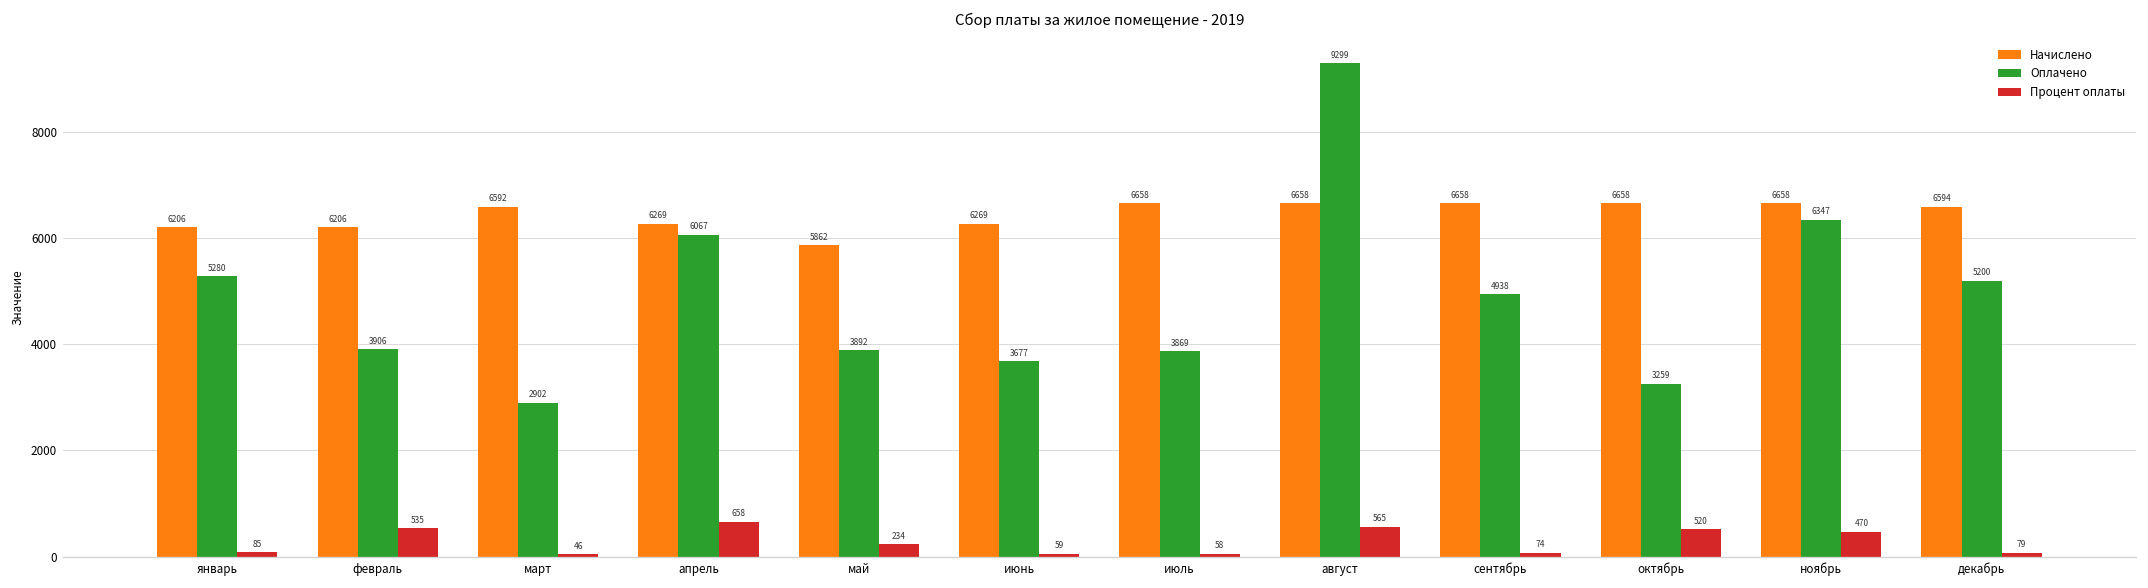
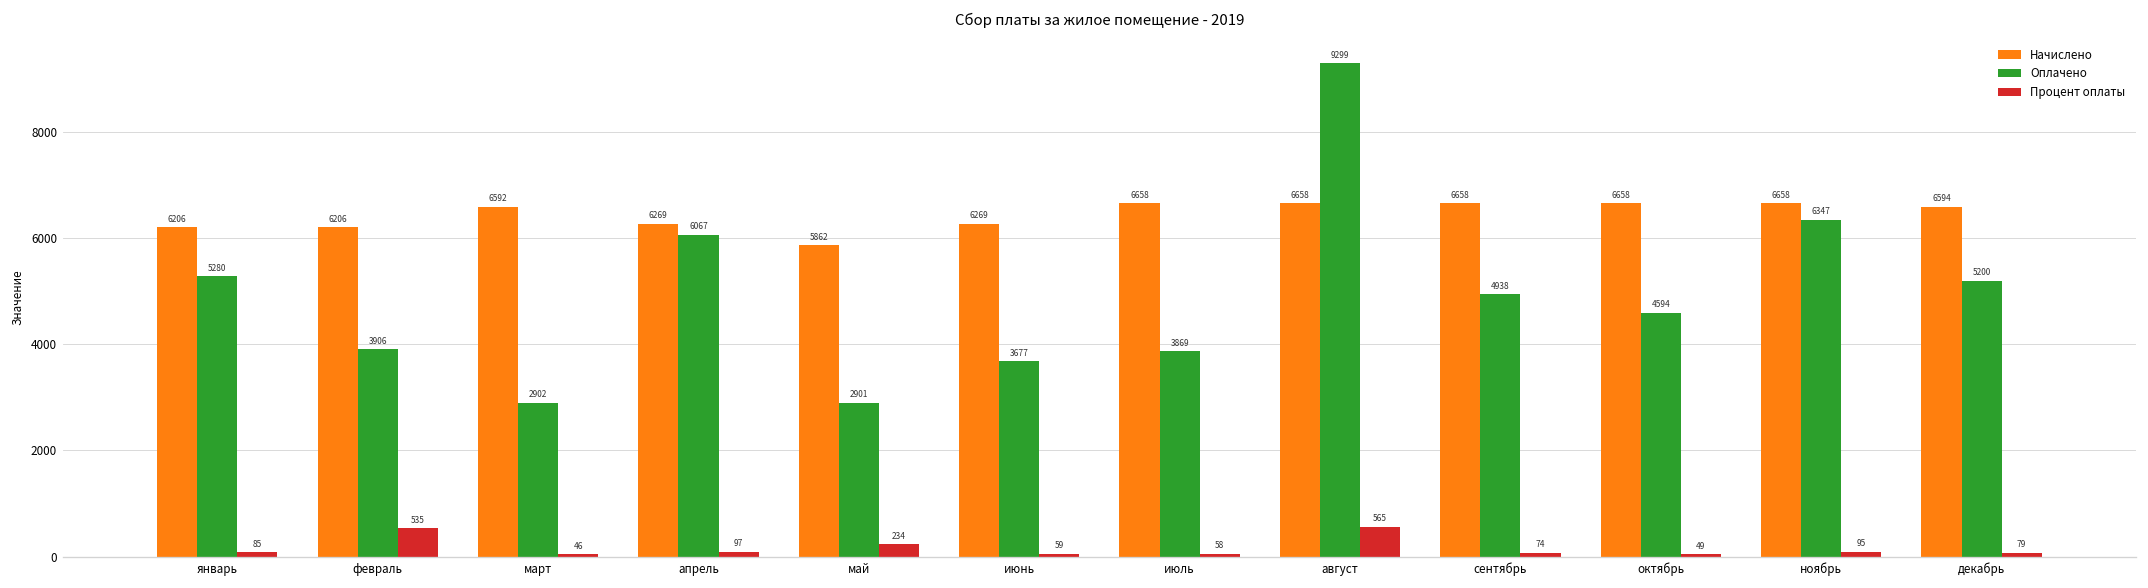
  {
    "Начислено": {
      "январь": 6206,
      "февраль": 6206,
      "март": 6592,
      "апрель": 6269,
      "май": 5862,
      "июнь": 6269,
      "июль": 6658,
      "август": 6658,
      "сентябрь": 6658,
      "октябрь": 6658,
      "ноябрь": 6658,
      "декабрь": 6594
    },
    "Оплачено": {
      "январь": 5280,
      "февраль": 3906,
      "март": 2902,
      "апрель": 6067,
-     "май": 3892,
+     "май": 2901,
      "июнь": 3677,
      "июль": 3869,
      "август": 9299,
      "сентябрь": 4938,
-     "октябрь": 3259,
+     "октябрь": 4594,
      "ноябрь": 6347,
      "декабрь": 5200
    },
    "Процент оплаты": {
      "январь": 85,
      "февраль": 535,
      "март": 46,
-     "апрель": 658,
+     "апрель": 97,
      "май": 234,
      "июнь": 59,
      "июль": 58,
      "август": 565,
      "сентябрь": 74,
-     "октябрь": 520,
-     "ноябрь": 470,
+     "октябрь": 49,
+     "ноябрь": 95,
      "декабрь": 79
    }
  }
